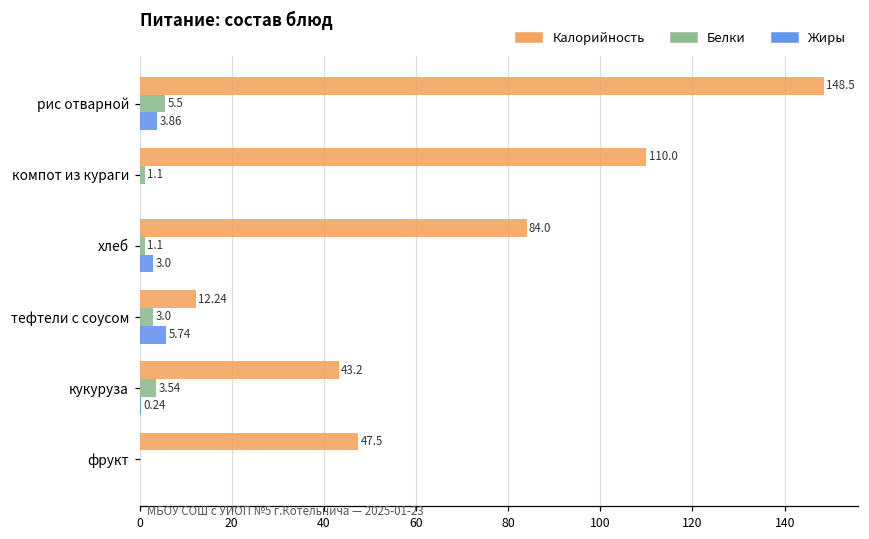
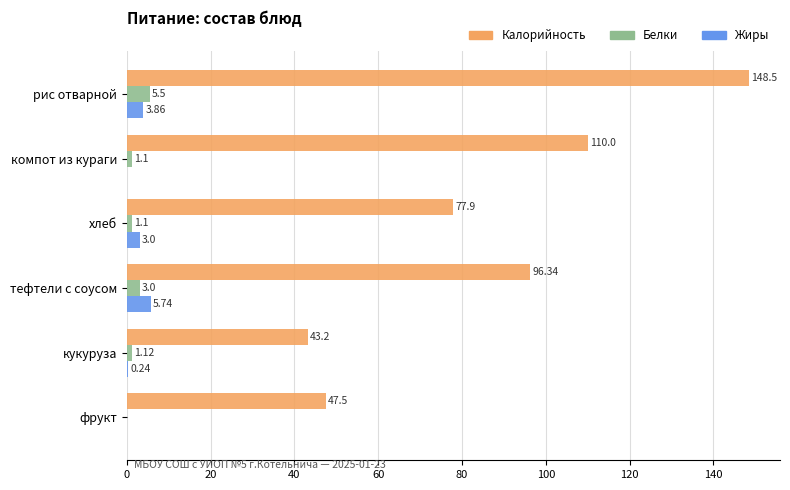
  {
    "Калорийность": {
      "рис отварной": 148.5,
      "компот из кураги": 110.0,
-     "хлеб": 84.0,
-     "тефтели с соусом": 12.24,
+     "хлеб": 77.9,
+     "тефтели с соусом": 96.34,
      "кукуруза": 43.2,
      "фрукт": 47.5
    },
    "Белки": {
      "рис отварной": 5.5,
      "компот из кураги": 1.1,
      "хлеб": 1.1,
      "тефтели с соусом": 3.0,
-     "кукуруза": 3.54
+     "кукуруза": 1.12
    },
    "Жиры": {
      "рис отварной": 3.86,
      "хлеб": 3.0,
      "тефтели с соусом": 5.74,
      "кукуруза": 0.24
    }
  }
